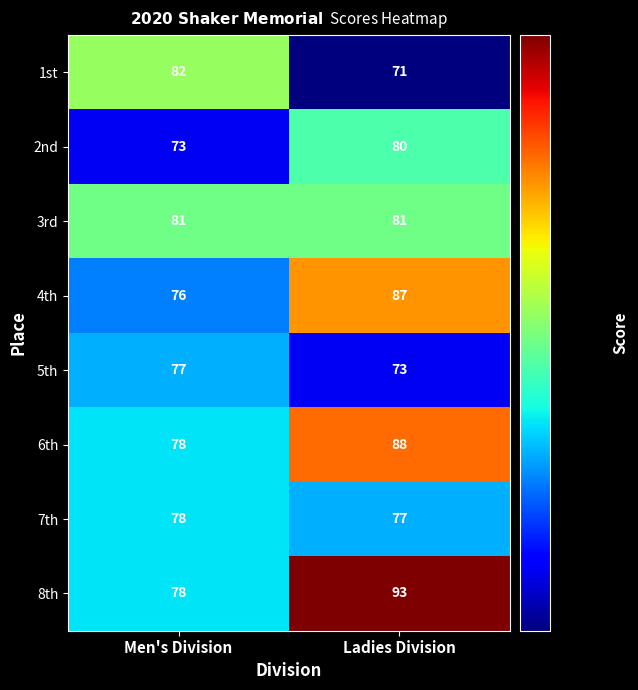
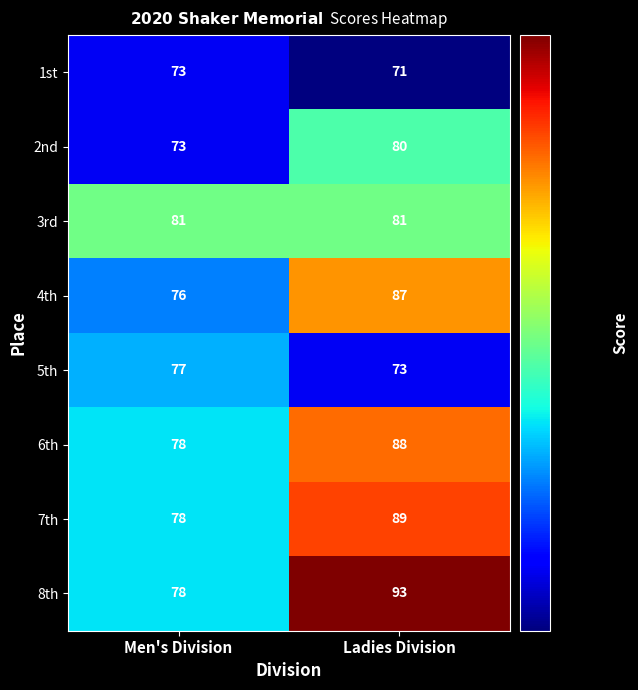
  {
    "1st": {
-     "Men's Division": 82,
+     "Men's Division": 73,
      "Ladies Division": 71
    },
    "2nd": {
      "Men's Division": 73,
      "Ladies Division": 80
    },
    "3rd": {
      "Men's Division": 81,
      "Ladies Division": 81
    },
    "4th": {
      "Men's Division": 76,
      "Ladies Division": 87
    },
    "5th": {
      "Men's Division": 77,
      "Ladies Division": 73
    },
    "6th": {
      "Men's Division": 78,
      "Ladies Division": 88
    },
    "7th": {
      "Men's Division": 78,
-     "Ladies Division": 77
+     "Ladies Division": 89
    },
    "8th": {
      "Men's Division": 78,
      "Ladies Division": 93
    }
  }
